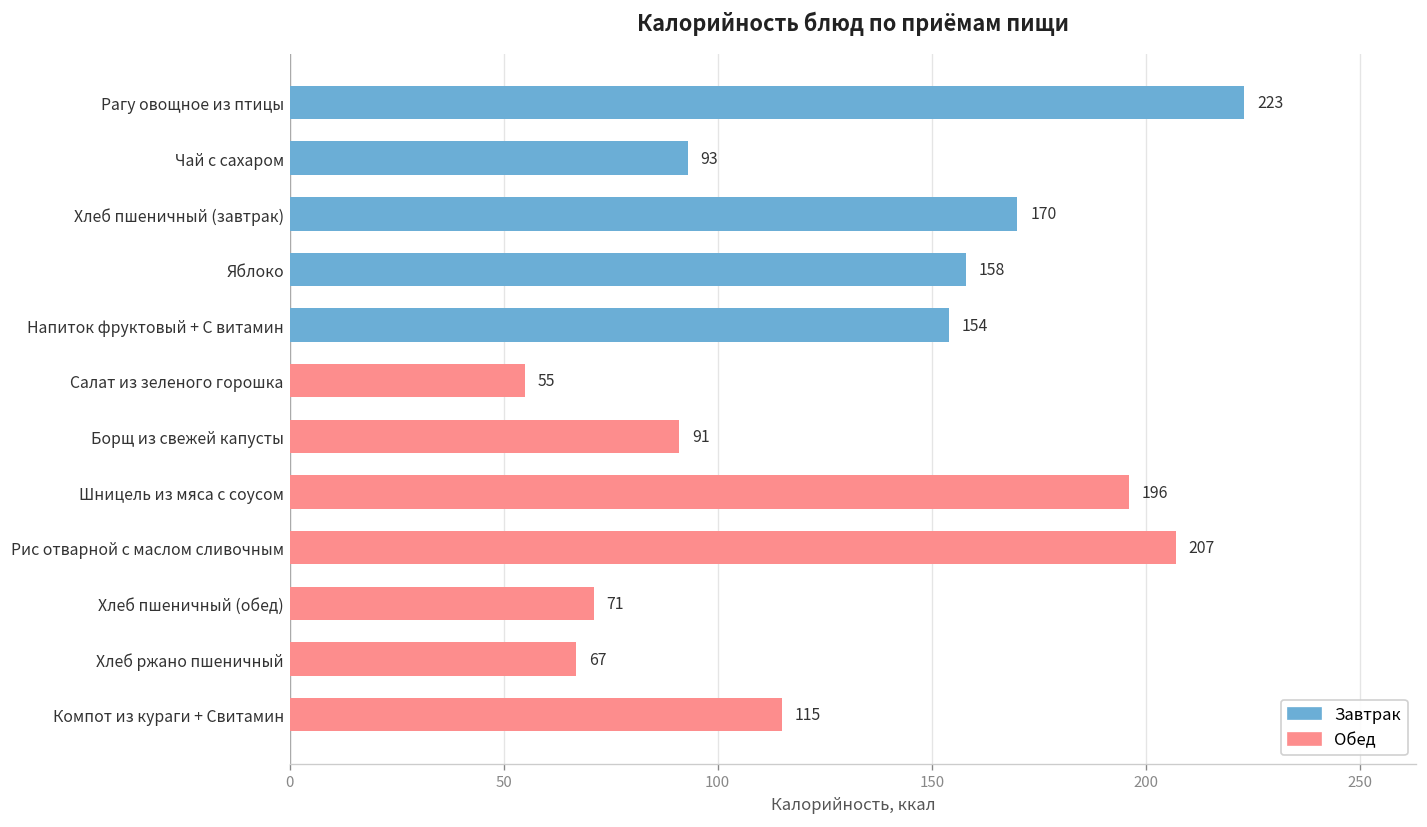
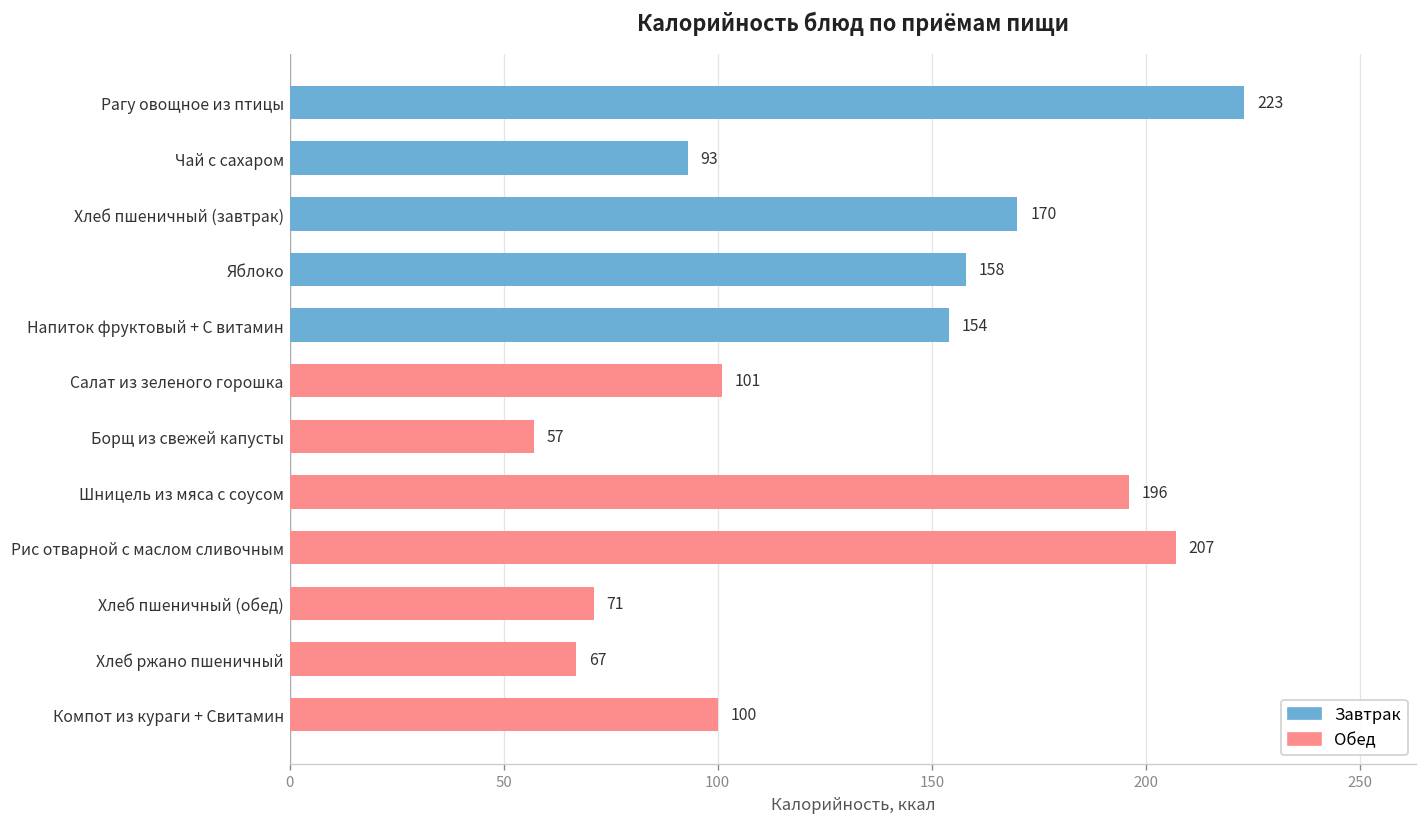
  {
    "Рагу овощное из птицы": 223,
    "Чай с сахаром": 93,
    "Хлеб пшеничный (завтрак)": 170,
    "Яблоко": 158,
    "Напиток фруктовый + С витамин": 154,
-   "Салат из зеленого горошка": 55,
-   "Борщ из свежей капусты": 91,
+   "Салат из зеленого горошка": 101,
+   "Борщ из свежей капусты": 57,
    "Шницель из мяса с соусом": 196,
    "Рис отварной с маслом сливочным": 207,
    "Хлеб пшеничный (обед)": 71,
    "Хлеб ржано пшеничный": 67,
-   "Компот из кураги + Свитамин": 115
+   "Компот из кураги + Свитамин": 100
  }
